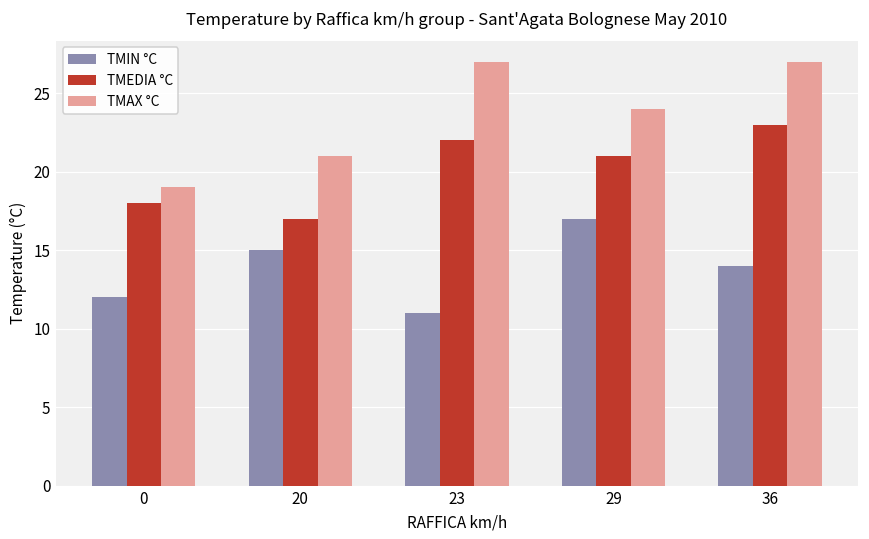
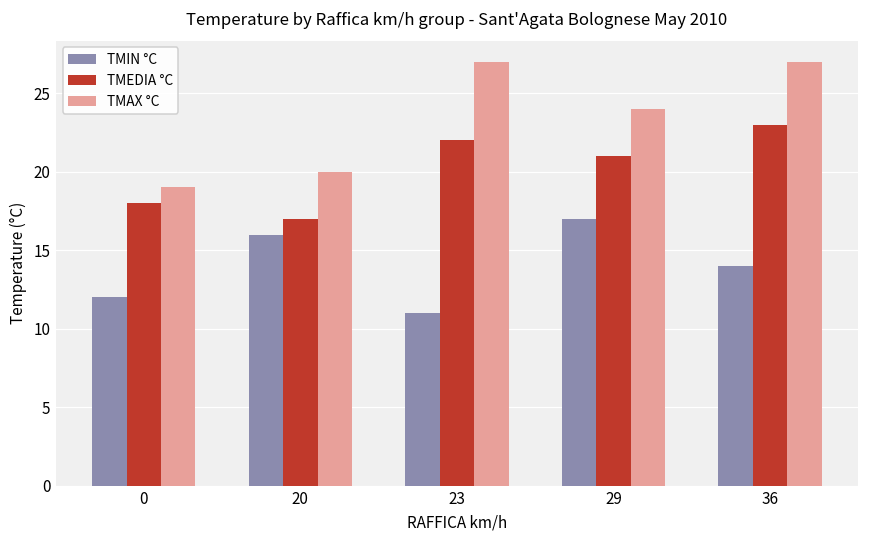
  {
    "TMIN °C": {
      "0": 12,
-     "20": 15,
+     "20": 16,
      "23": 11,
      "29": 17,
      "36": 14
    },
    "TMEDIA °C": {
      "0": 18,
      "20": 17,
      "23": 22,
      "29": 21,
      "36": 23
    },
    "TMAX °C": {
      "0": 19,
-     "20": 21,
+     "20": 20,
      "23": 27,
      "29": 24,
      "36": 27
    }
  }
